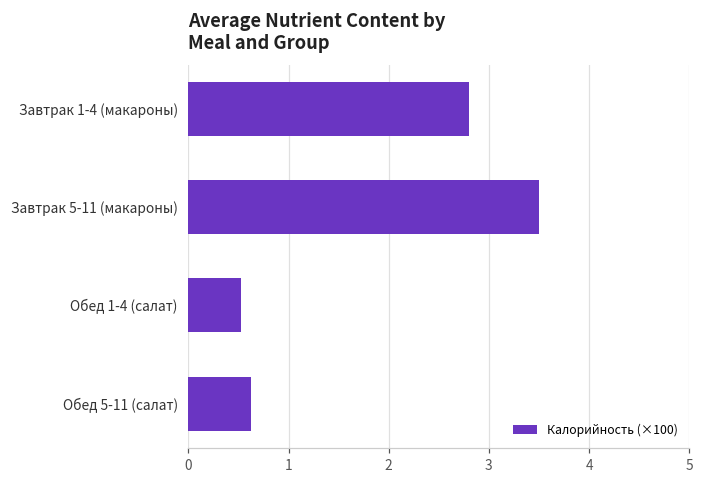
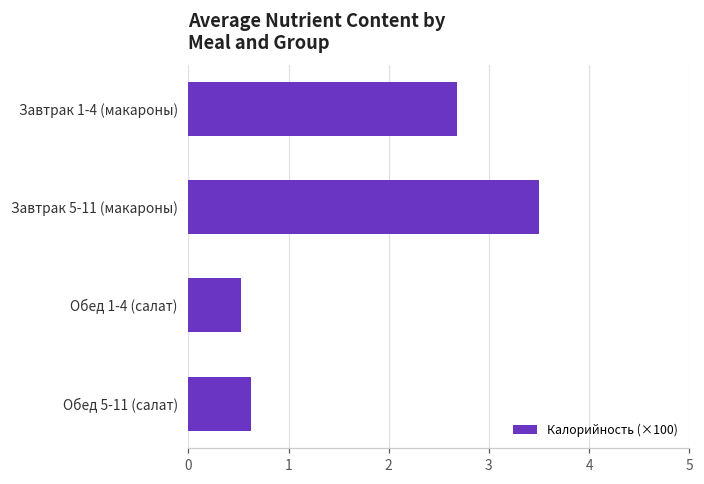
  {
-   "Завтрак 1-4 (макароны)": 2.8,
+   "Завтрак 1-4 (макароны)": 2.7,
    "Завтрак 5-11 (макароны)": 3.5,
    "Обед 1-4 (салат)": 0.5,
    "Обед 5-11 (салат)": 0.6
  }
